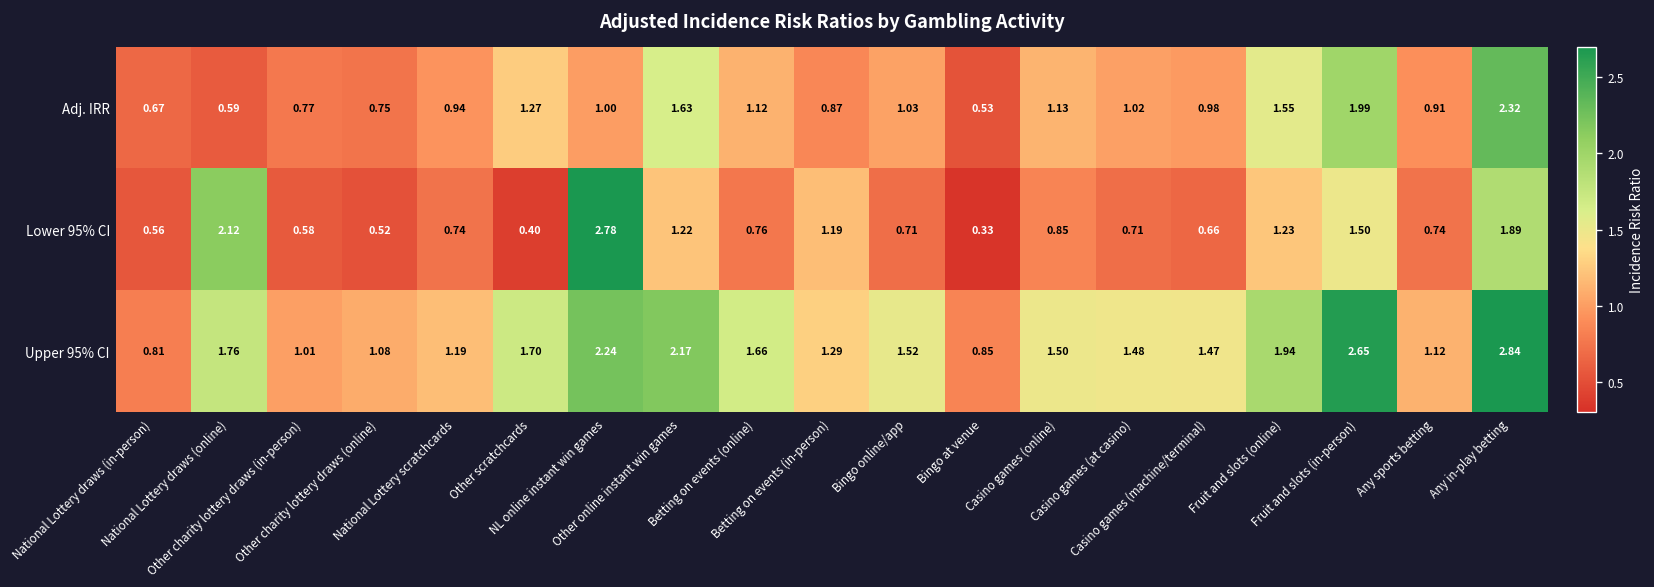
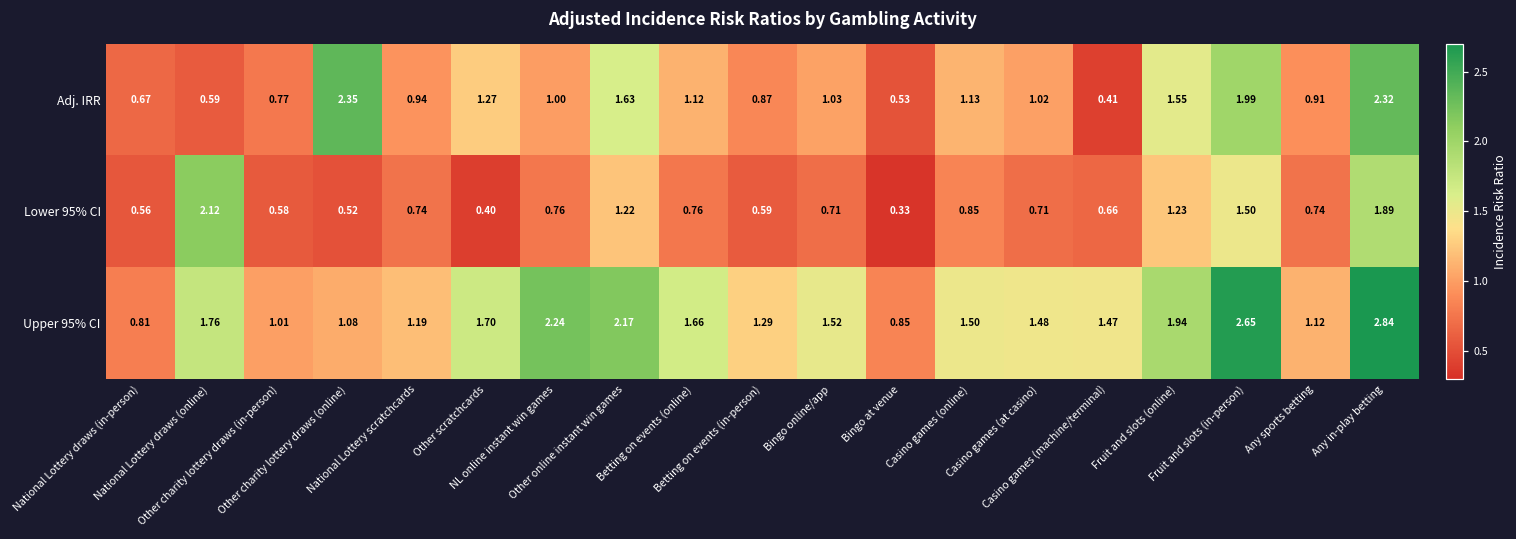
  {
    "Adj. IRR": {
      "National Lottery draws (in-person)": 0.67,
      "National Lottery draws (online)": 0.59,
      "Other charity lottery draws (in-person)": 0.77,
-     "Other charity lottery draws (online)": 0.75,
+     "Other charity lottery draws (online)": 2.35,
      "National Lottery scratchcards": 0.94,
      "Other scratchcards": 1.27,
      "NL online instant win games": 1.00,
      "Other online instant win games": 1.63,
      "Betting on events (online)": 1.12,
      "Betting on events (in-person)": 0.87,
      "Bingo online/app": 1.03,
      "Bingo at venue": 0.53,
      "Casino games (online)": 1.13,
      "Casino games (at casino)": 1.02,
-     "Casino games (machine/terminal)": 0.98,
+     "Casino games (machine/terminal)": 0.41,
      "Fruit and slots (online)": 1.55,
      "Fruit and slots (in-person)": 1.99,
      "Any sports betting": 0.91,
      "Any in-play betting": 2.32
    },
    "Lower 95% CI": {
      "National Lottery draws (in-person)": 0.56,
      "National Lottery draws (online)": 2.12,
      "Other charity lottery draws (in-person)": 0.58,
      "Other charity lottery draws (online)": 0.52,
      "National Lottery scratchcards": 0.74,
      "Other scratchcards": 0.40,
-     "NL online instant win games": 2.78,
+     "NL online instant win games": 0.76,
      "Other online instant win games": 1.22,
      "Betting on events (online)": 0.76,
-     "Betting on events (in-person)": 1.19,
+     "Betting on events (in-person)": 0.59,
      "Bingo online/app": 0.71,
      "Bingo at venue": 0.33,
      "Casino games (online)": 0.85,
      "Casino games (at casino)": 0.71,
      "Casino games (machine/terminal)": 0.66,
      "Fruit and slots (online)": 1.23,
      "Fruit and slots (in-person)": 1.50,
      "Any sports betting": 0.74,
      "Any in-play betting": 1.89
    },
    "Upper 95% CI": {
      "National Lottery draws (in-person)": 0.81,
      "National Lottery draws (online)": 1.76,
      "Other charity lottery draws (in-person)": 1.01,
      "Other charity lottery draws (online)": 1.08,
      "National Lottery scratchcards": 1.19,
      "Other scratchcards": 1.70,
      "NL online instant win games": 2.24,
      "Other online instant win games": 2.17,
      "Betting on events (online)": 1.66,
      "Betting on events (in-person)": 1.29,
      "Bingo online/app": 1.52,
      "Bingo at venue": 0.85,
      "Casino games (online)": 1.50,
      "Casino games (at casino)": 1.48,
      "Casino games (machine/terminal)": 1.47,
      "Fruit and slots (online)": 1.94,
      "Fruit and slots (in-person)": 2.65,
      "Any sports betting": 1.12,
      "Any in-play betting": 2.84
    }
  }
